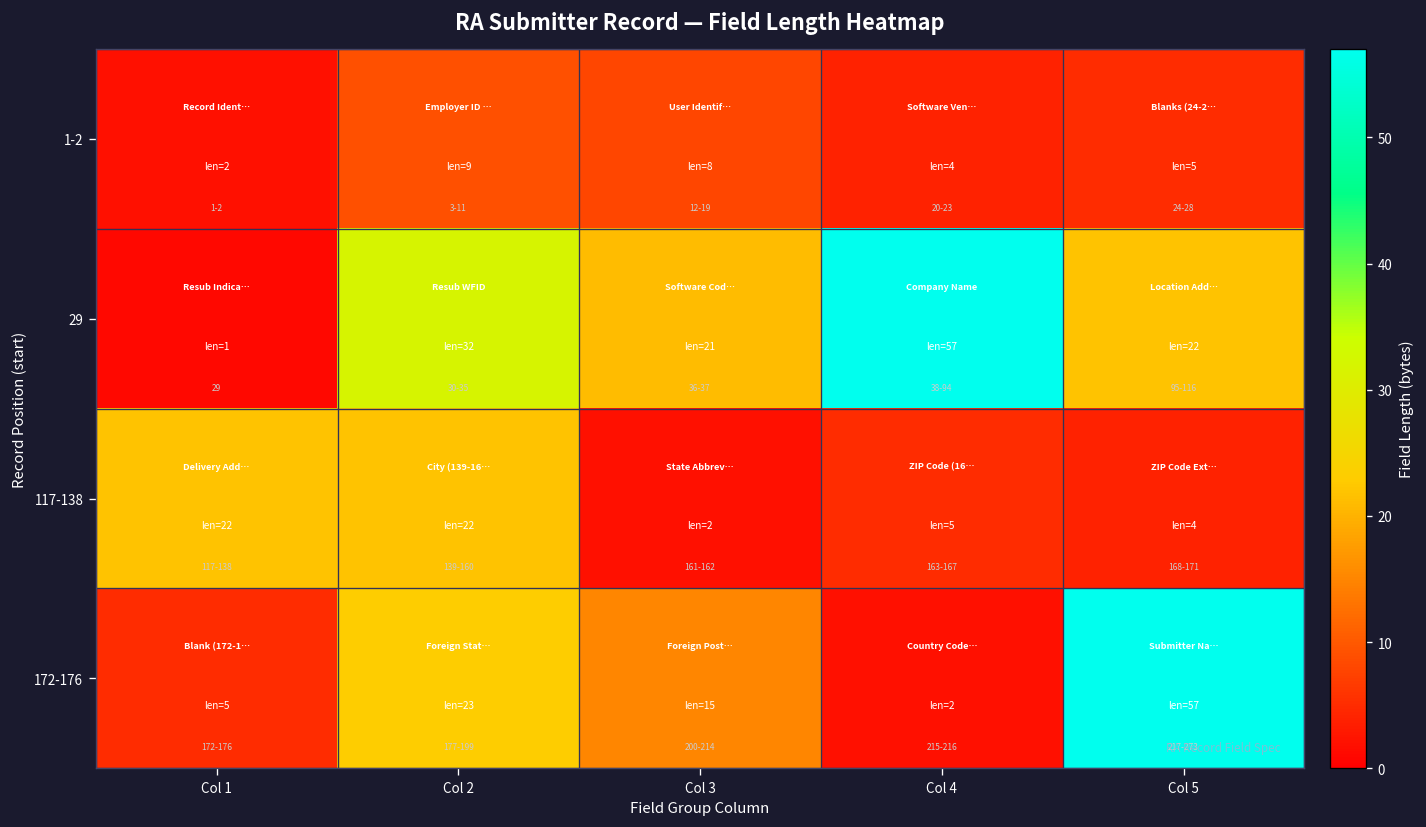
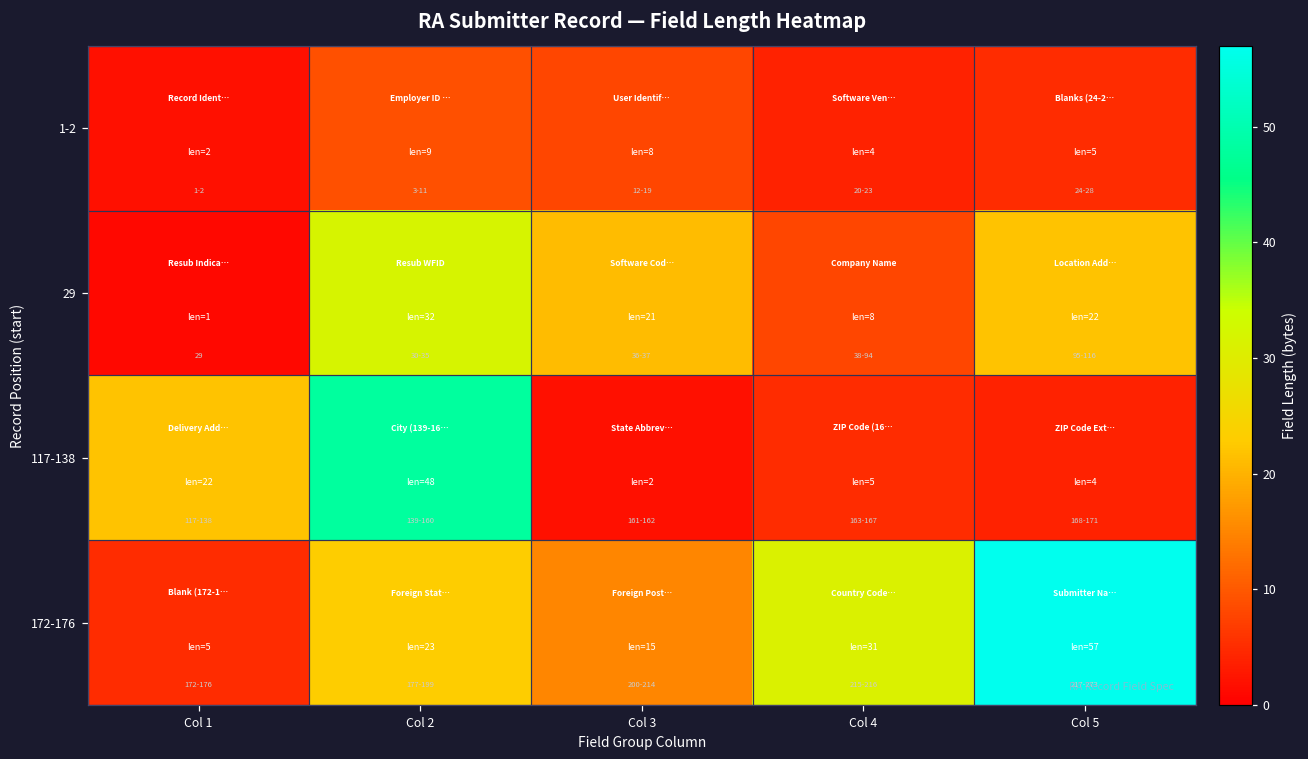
  {
    "29": {
-     "Col 4": 57
+     "Col 4": 8
    },
    "117-138": {
-     "Col 2": 22
+     "Col 2": 48
    },
    "172-176": {
-     "Col 4": 2
+     "Col 4": 31
    }
  }
